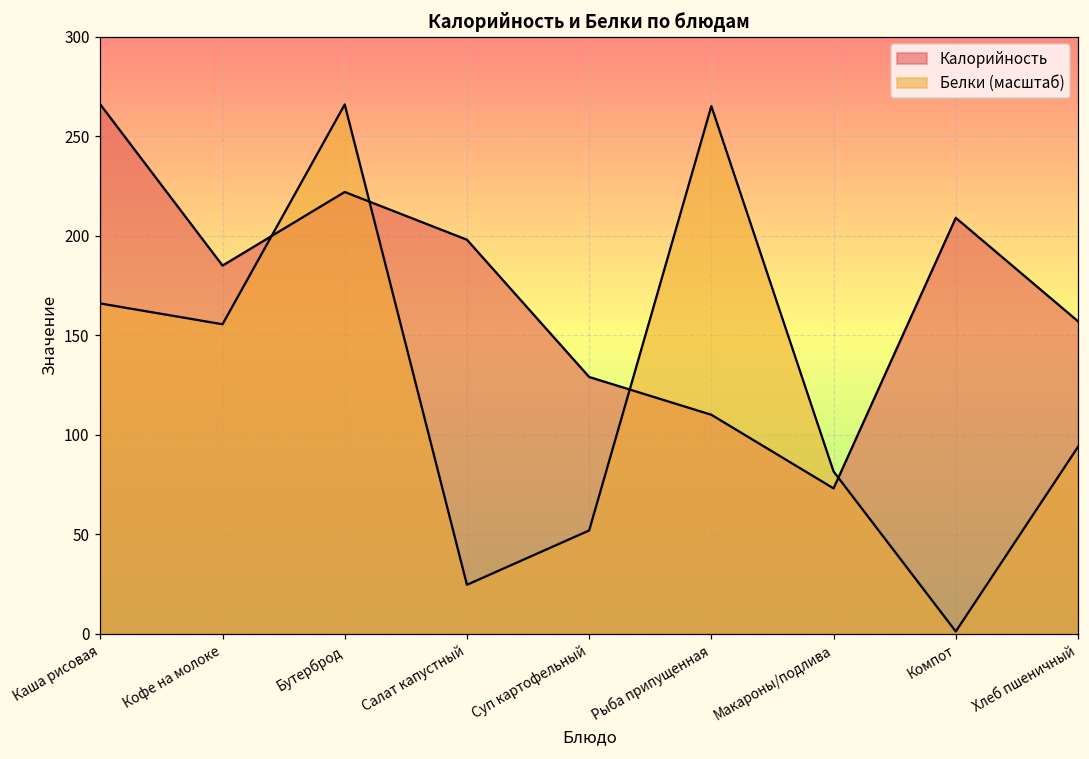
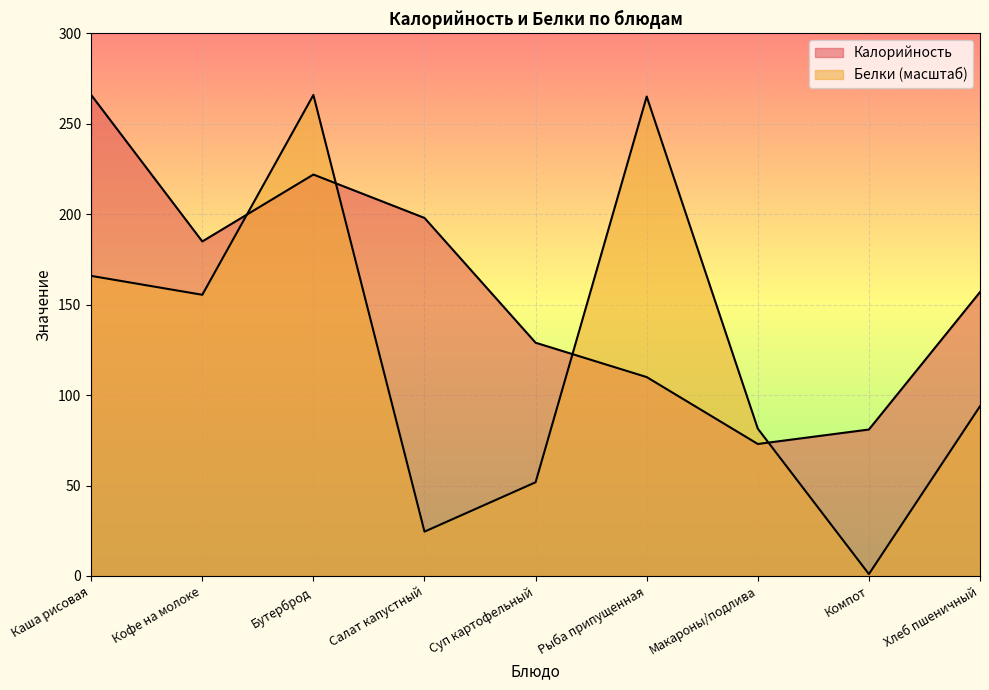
  {
    "Калорийность": {
      "Каша рисовая": 266,
      "Кофе на молоке": 185,
      "Бутерброд": 222,
      "Салат капустный": 198,
      "Суп картофельный": 129,
      "Рыба припущенная": 110,
      "Макароны/подлива": 73,
-     "Компот": 209,
+     "Компот": 81,
      "Хлеб пшеничный": 157
    },
    "Белки (масштаб)": {
      "Каша рисовая": 166,
      "Кофе на молоке": 156,
      "Бутерброд": 266,
      "Салат капустный": 25,
      "Суп картофельный": 52,
      "Рыба припущенная": 265,
      "Макароны/подлива": 81,
      "Компот": 1,
      "Хлеб пшеничный": 94
    }
  }
